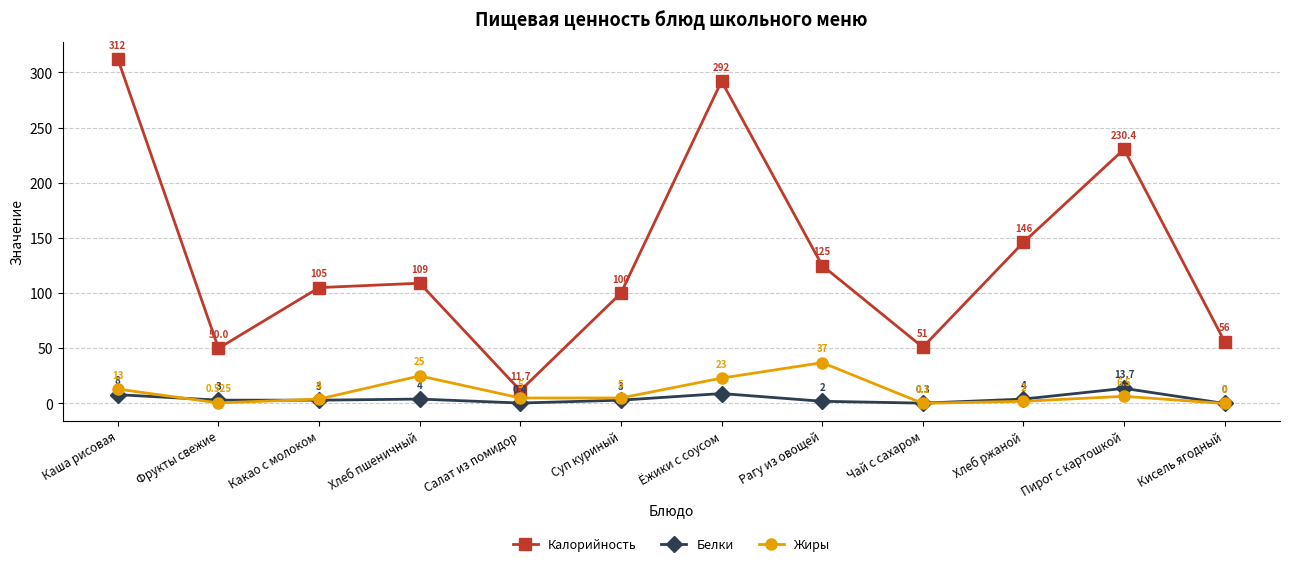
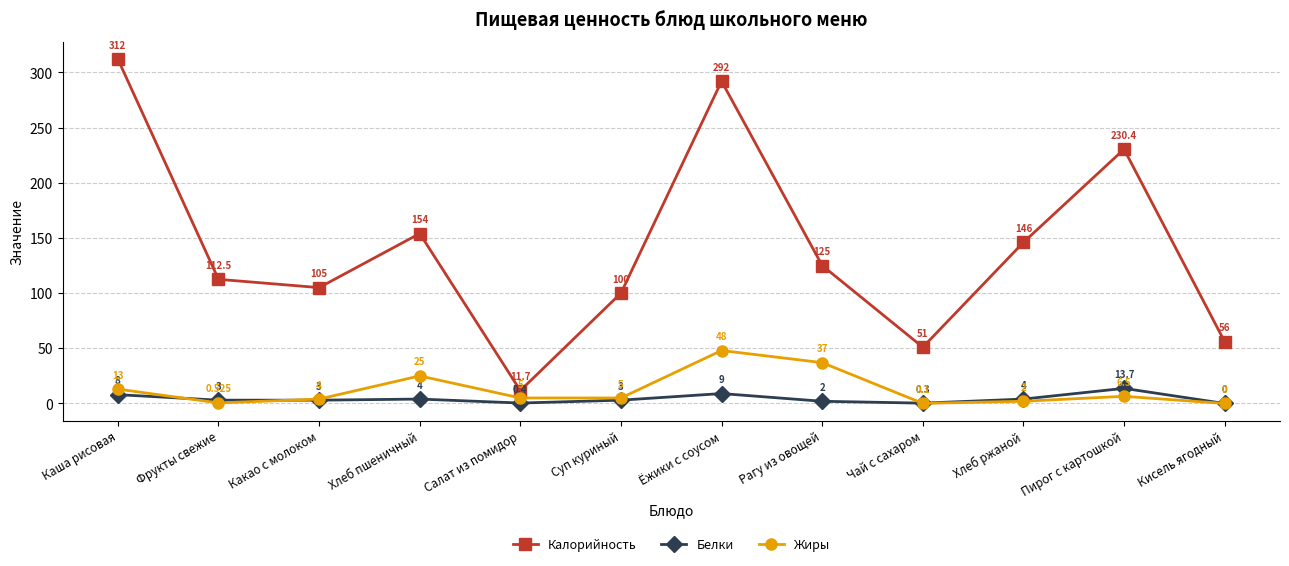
  {
    "Калорийность": {
      "Каша рисовая": 312,
-     "Фрукты свежие": 50.0,
+     "Фрукты свежие": 112.5,
      "Какао с молоком": 105,
-     "Хлеб пшеничный": 109,
+     "Хлеб пшеничный": 154,
      "Салат из помидор": 11.7,
      "Суп куриный": 100,
      "Ёжики с соусом": 292,
      "Рагу из овощей": 125,
      "Чай с сахаром": 51,
      "Хлеб ржаной": 146,
      "Пирог с картошкой": 230.4,
      "Кисель ягодный": 56
    },
    "Белки": {
      "Хлеб пшеничный": 4,
      "Ёжики с соусом": 9,
      "Рагу из овощей": 2,
      "Пирог с картошкой": 13.7
    },
    "Жиры": {
      "Хлеб пшеничный": 25,
-     "Ёжики с соусом": 23,
+     "Ёжики с соусом": 48,
      "Рагу из овощей": 37
    }
  }
